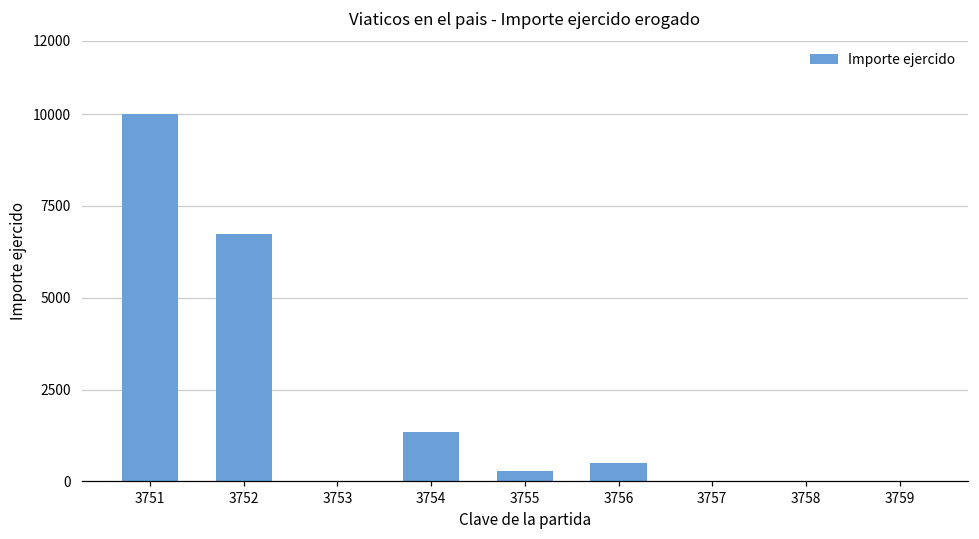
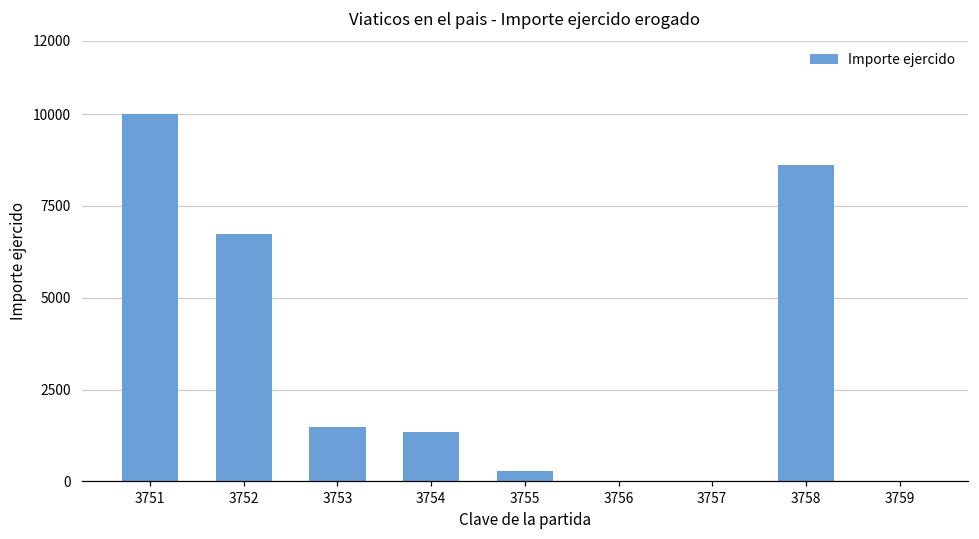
  {
    "3751": 10000,
    "3752": 6700,
-   "3753": 0,
+   "3753": 1500,
    "3754": 1400,
    "3755": 300,
-   "3756": 500,
+   "3756": 0,
    "3757": 0,
-   "3758": 0,
+   "3758": 8600,
    "3759": 0
  }
